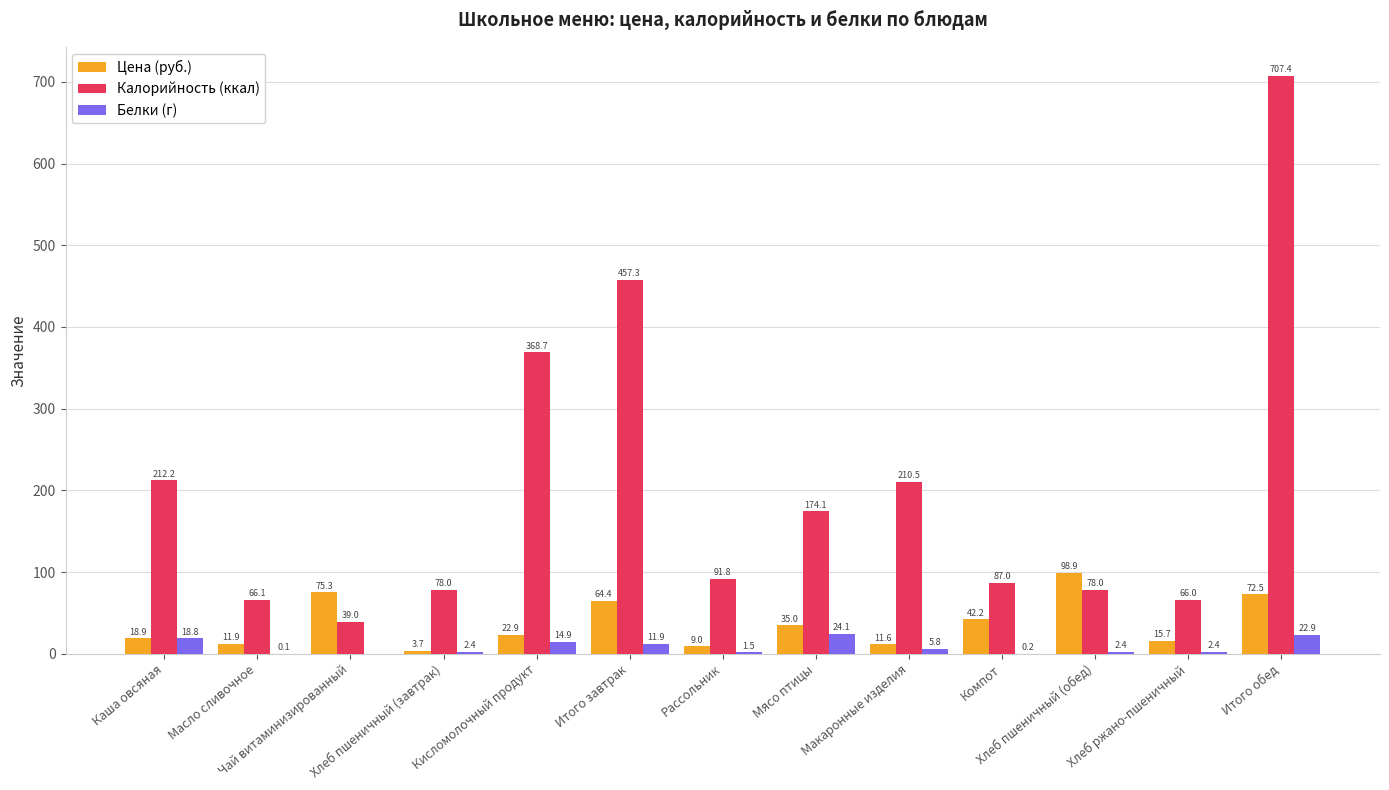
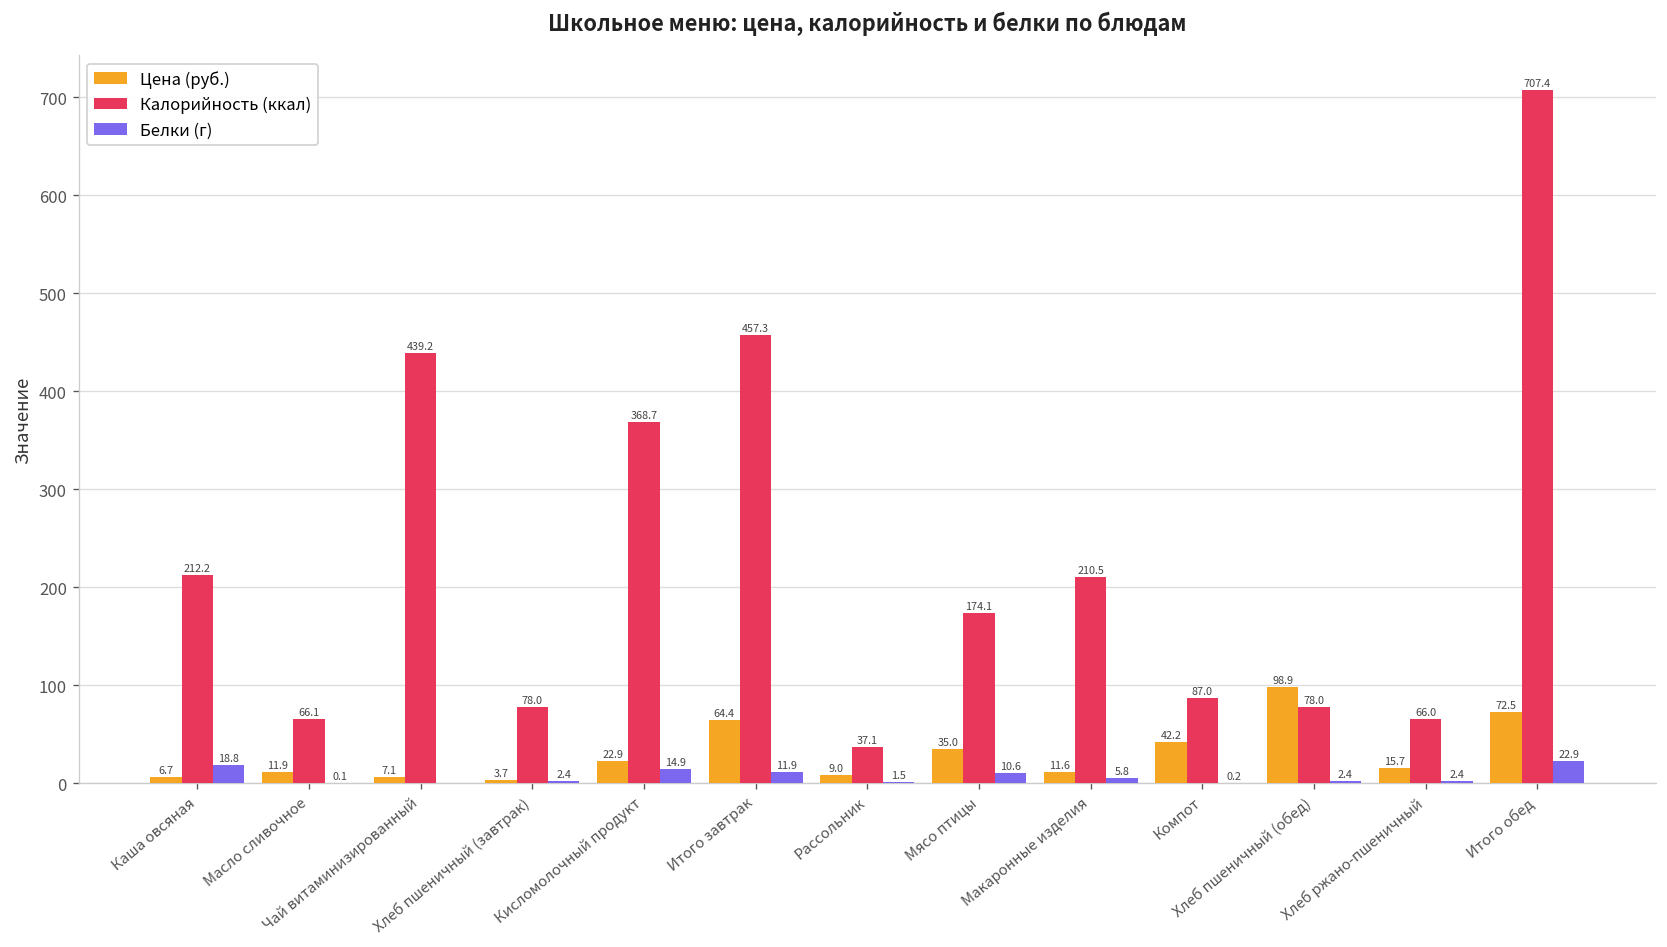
  {
    "Цена (руб.)": {
-     "Каша овсяная": 18.9,
+     "Каша овсяная": 6.7,
      "Масло сливочное": 11.9,
-     "Чай витаминизированный": 75.3,
+     "Чай витаминизированный": 7.1,
      "Хлеб пшеничный (завтрак)": 3.7,
      "Кисломолочный продукт": 22.9,
      "Итого завтрак": 64.4,
      "Рассольник": 9.0,
      "Мясо птицы": 35.0,
      "Макаронные изделия": 11.6,
      "Компот": 42.2,
      "Хлеб пшеничный (обед)": 98.9,
      "Хлеб ржано-пшеничный": 15.7,
      "Итого обед": 72.5
    },
    "Калорийность (ккал)": {
      "Каша овсяная": 212.2,
      "Масло сливочное": 66.1,
-     "Чай витаминизированный": 39.0,
+     "Чай витаминизированный": 439.2,
      "Хлеб пшеничный (завтрак)": 78.0,
      "Кисломолочный продукт": 368.7,
      "Итого завтрак": 457.3,
-     "Рассольник": 91.8,
+     "Рассольник": 37.1,
      "Мясо птицы": 174.1,
      "Макаронные изделия": 210.5,
      "Компот": 87.0,
      "Хлеб пшеничный (обед)": 78.0,
      "Хлеб ржано-пшеничный": 66.0,
      "Итого обед": 707.4
    },
    "Белки (г)": {
      "Каша овсяная": 18.8,
      "Масло сливочное": 0.1,
      "Хлеб пшеничный (завтрак)": 2.4,
      "Кисломолочный продукт": 14.9,
      "Итого завтрак": 11.9,
      "Рассольник": 1.5,
-     "Мясо птицы": 24.1,
+     "Мясо птицы": 10.6,
      "Макаронные изделия": 5.8,
      "Компот": 0.2,
      "Хлеб пшеничный (обед)": 2.4,
      "Хлеб ржано-пшеничный": 2.4,
      "Итого обед": 22.9
    }
  }
